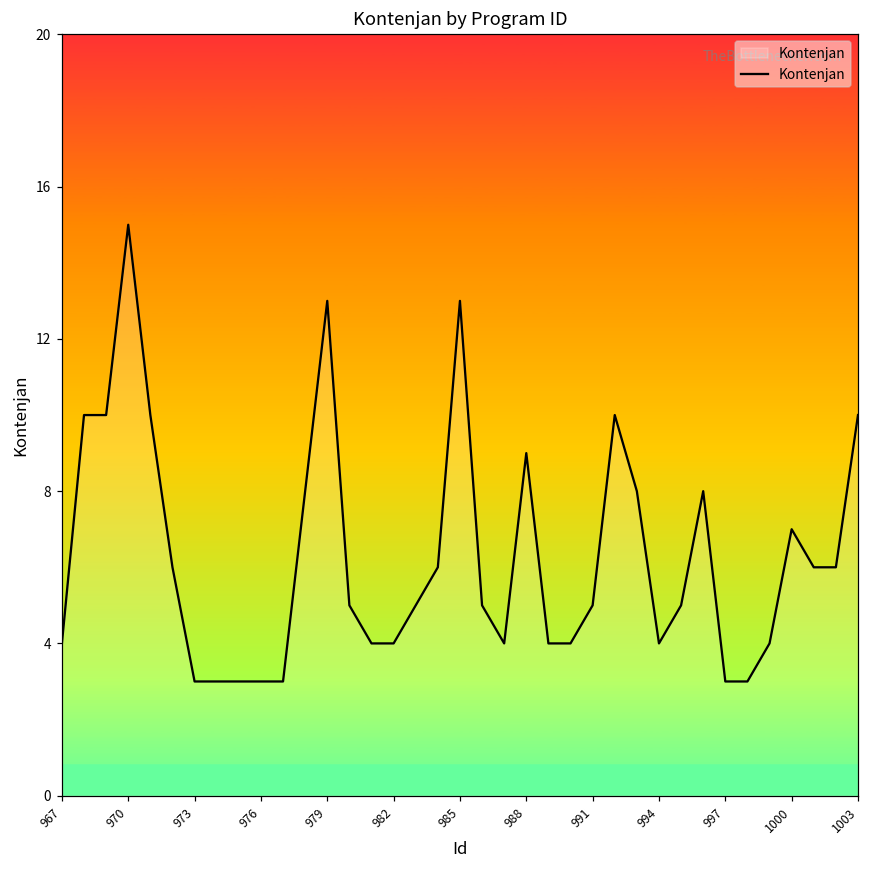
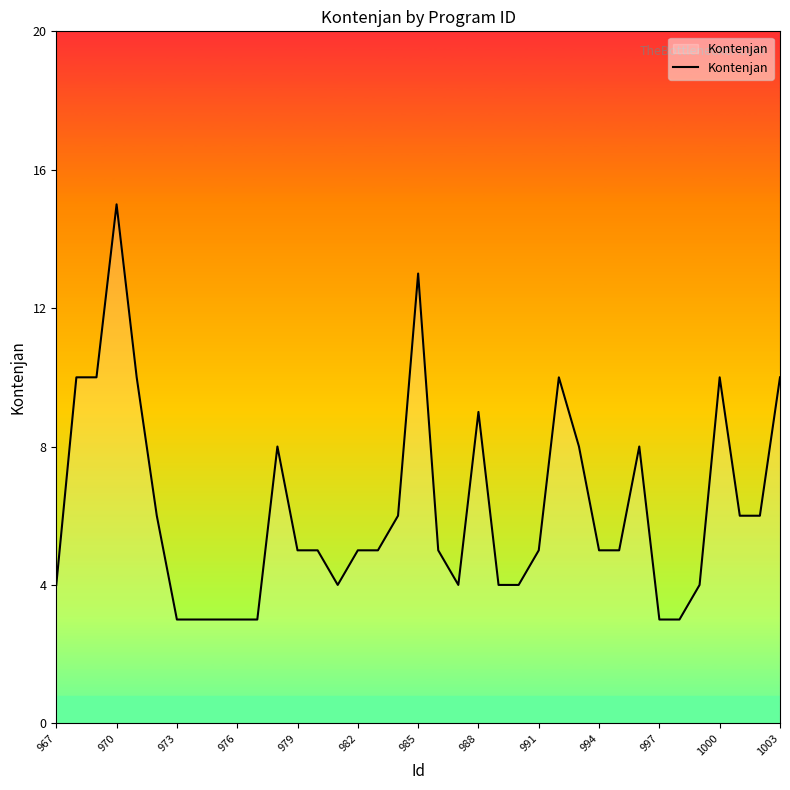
  {
    "967": 4,
    "970": 15,
    "973": 3,
    "976": 3,
-   "979": 13,
-   "982": 4,
+   "979": 5,
+   "982": 5,
    "985": 13,
    "988": 9,
    "991": 5,
-   "994": 4,
+   "994": 5,
    "997": 3,
-   "1000": 7,
+   "1000": 10,
    "1003": 10
  }
